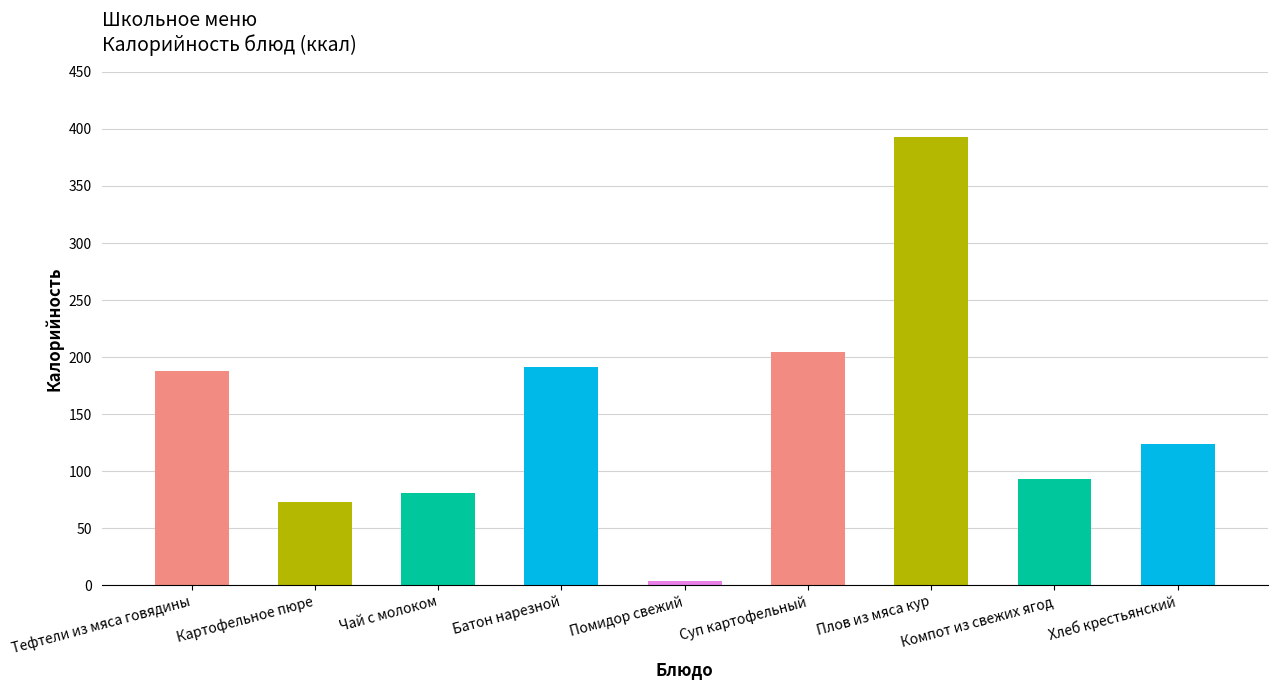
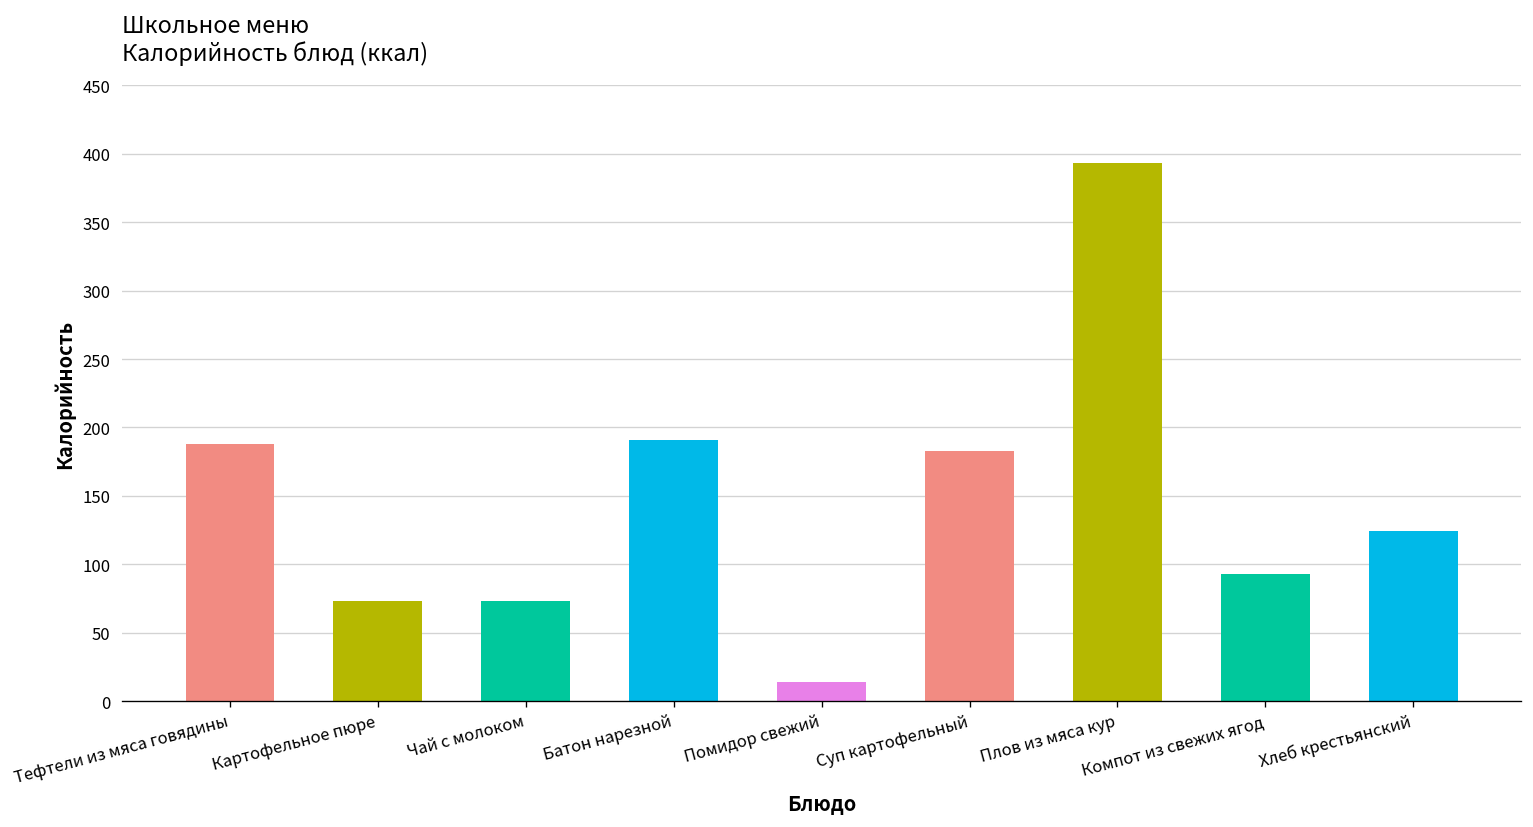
  {
    "Тефтели из мяса говядины": 188,
    "Картофельное пюре": 73,
-   "Чай с молоком": 81,
+   "Чай с молоком": 73,
    "Батон нарезной": 191,
-   "Помидор свежий": 4,
-   "Суп картофельный": 204,
+   "Помидор свежий": 14,
+   "Суп картофельный": 183,
    "Плов из мяса кур": 393,
    "Компот из свежих ягод": 93,
    "Хлеб крестьянский": 124
  }
